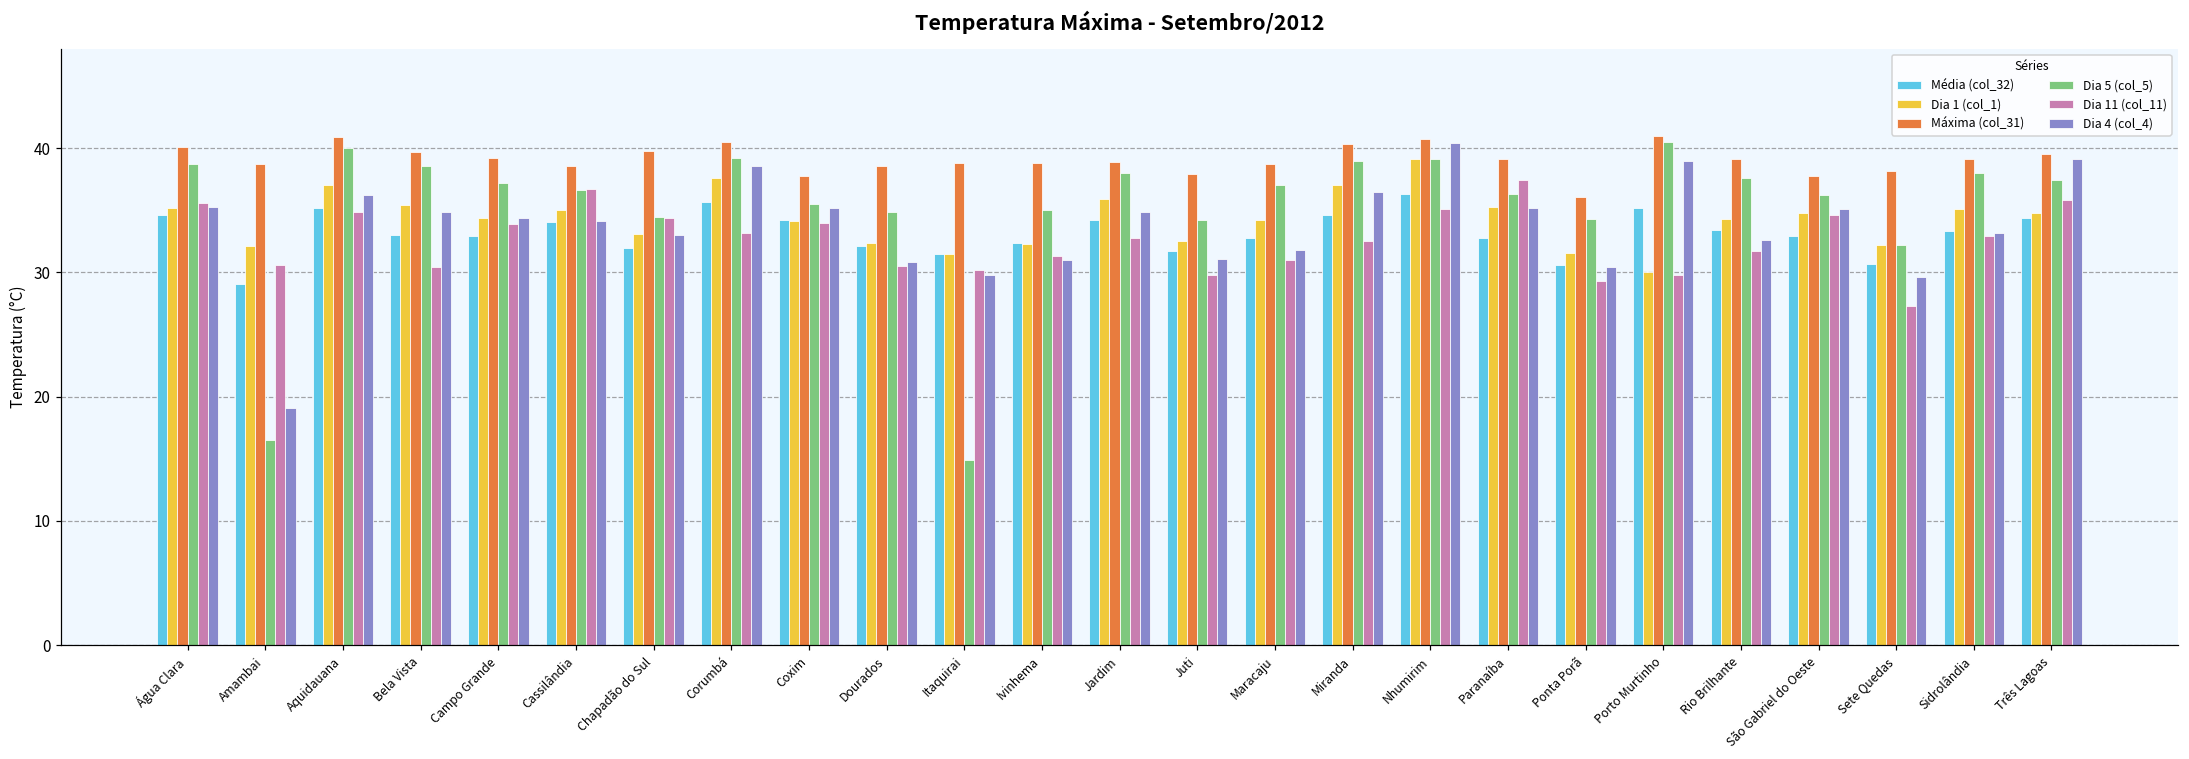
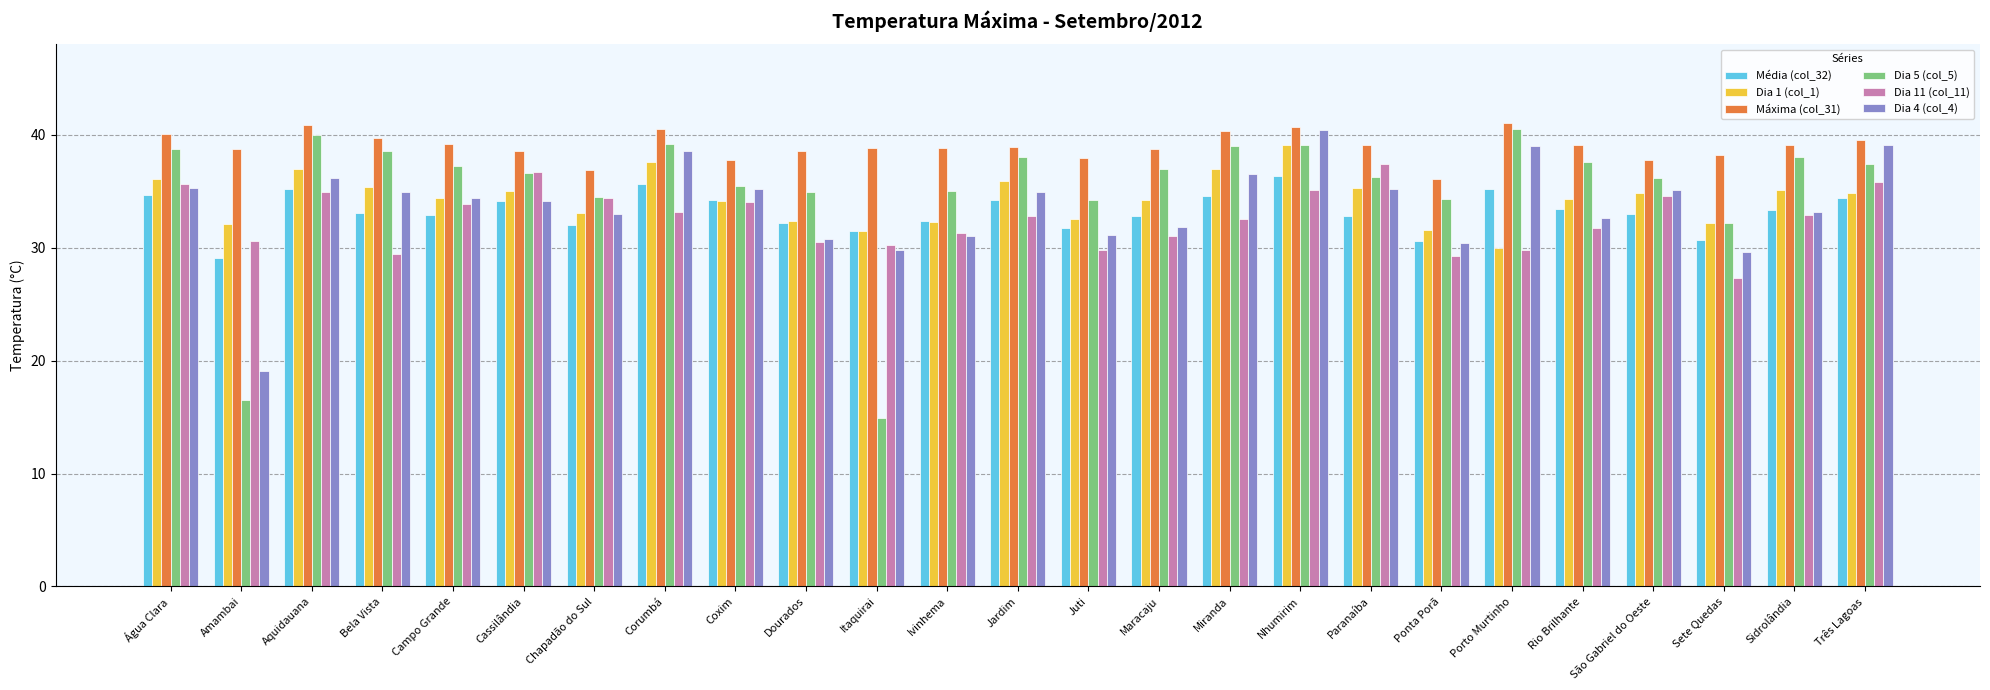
  {
    "Média (col_32)": {
      "Água Clara": 34.6,
      "Amambai": 29.1,
      "Aquidauana": 35.2,
      "Bela Vista": 33.1,
      "Campo Grande": 32.9,
      "Cassilândia": 34.1,
      "Chapadão do Sul": 32.0,
      "Corumbá": 35.7,
      "Coxim": 34.2,
      "Dourados": 32.1,
      "Itaquirai": 31.5,
      "Ivinhema": 32.4,
      "Jardim": 34.2,
      "Juti": 31.8,
      "Maracaju": 32.8,
      "Miranda": 34.6,
      "Nhumirim": 36.3,
      "Paranaíba": 32.8,
      "Ponta Porã": 30.6,
      "Porto Murtinho": 35.2,
      "Rio Brilhante": 33.4,
      "São Gabriel do Oeste": 32.9,
      "Sete Quedas": 30.7,
      "Sidrolândia": 33.4,
      "Três Lagoas": 34.4
    },
    "Dia 1 (col_1)": {
-     "Água Clara": 35.2,
+     "Água Clara": 36.1,
      "Amambai": 32.1,
      "Aquidauana": 37.0,
      "Bela Vista": 35.4,
      "Campo Grande": 34.4,
      "Cassilândia": 35.0,
      "Chapadão do Sul": 33.1,
      "Corumbá": 37.6,
      "Coxim": 34.1,
      "Dourados": 32.4,
      "Itaquirai": 31.5,
      "Ivinhema": 32.3,
      "Jardim": 35.9,
      "Juti": 32.5,
      "Maracaju": 34.2,
      "Miranda": 37.0,
      "Nhumirim": 39.1,
      "Paranaíba": 35.3,
      "Ponta Porã": 31.6,
      "Porto Murtinho": 30.0,
      "Rio Brilhante": 34.3,
      "São Gabriel do Oeste": 34.8,
      "Sete Quedas": 32.2,
      "Sidrolândia": 35.1,
      "Três Lagoas": 34.8
    },
    "Máxima (col_31)": {
      "Água Clara": 40.1,
      "Amambai": 38.7,
      "Aquidauana": 40.9,
      "Bela Vista": 39.7,
      "Campo Grande": 39.2,
      "Cassilândia": 38.6,
-     "Chapadão do Sul": 39.8,
+     "Chapadão do Sul": 36.9,
      "Corumbá": 40.5,
      "Coxim": 37.8,
      "Dourados": 38.6,
      "Itaquirai": 38.8,
      "Ivinhema": 38.8,
      "Jardim": 38.9,
      "Juti": 37.9,
      "Maracaju": 38.7,
      "Miranda": 40.3,
      "Nhumirim": 40.7,
      "Paranaíba": 39.1,
      "Ponta Porã": 36.1,
      "Porto Murtinho": 41.0,
      "Rio Brilhante": 39.1,
      "São Gabriel do Oeste": 37.8,
      "Sete Quedas": 38.2,
      "Sidrolândia": 39.1,
      "Três Lagoas": 39.5
    },
    "Dia 5 (col_5)": {
      "Água Clara": 38.7,
      "Amambai": 16.5,
      "Aquidauana": 40.0,
      "Bela Vista": 38.6,
      "Campo Grande": 37.2,
      "Cassilândia": 36.6,
      "Chapadão do Sul": 34.5,
      "Corumbá": 39.2,
      "Coxim": 35.5,
      "Dourados": 34.9,
      "Itaquirai": 14.9,
      "Ivinhema": 35.0,
      "Jardim": 38.0,
      "Juti": 34.2,
      "Maracaju": 37.0,
      "Miranda": 39.0,
      "Nhumirim": 39.1,
      "Paranaíba": 36.3,
      "Ponta Porã": 34.3,
      "Porto Murtinho": 40.5,
      "Rio Brilhante": 37.6,
      "São Gabriel do Oeste": 36.2,
      "Sete Quedas": 32.2,
      "Sidrolândia": 38.0,
      "Três Lagoas": 37.4
    },
    "Dia 11 (col_11)": {
      "Água Clara": 35.6,
      "Amambai": 30.6,
      "Aquidauana": 34.9,
-     "Bela Vista": 30.4,
+     "Bela Vista": 29.4,
      "Campo Grande": 33.9,
      "Cassilândia": 36.7,
      "Chapadão do Sul": 34.4,
      "Corumbá": 33.2,
      "Coxim": 34.0,
      "Dourados": 30.5,
      "Itaquirai": 30.2,
      "Ivinhema": 31.3,
      "Jardim": 32.8,
      "Juti": 29.8,
      "Maracaju": 31.0,
      "Miranda": 32.5,
      "Nhumirim": 35.1,
      "Paranaíba": 37.4,
      "Ponta Porã": 29.3,
      "Porto Murtinho": 29.8,
      "Rio Brilhante": 31.7,
      "São Gabriel do Oeste": 34.6,
      "Sete Quedas": 27.3,
      "Sidrolândia": 32.9,
      "Três Lagoas": 35.8
    },
    "Dia 4 (col_4)": {
      "Água Clara": 35.3,
      "Amambai": 19.1,
      "Aquidauana": 36.2,
      "Bela Vista": 34.9,
      "Campo Grande": 34.4,
      "Cassilândia": 34.1,
      "Chapadão do Sul": 33.0,
      "Corumbá": 38.6,
      "Coxim": 35.2,
      "Dourados": 30.8,
      "Itaquirai": 29.8,
      "Ivinhema": 31.0,
      "Jardim": 34.9,
      "Juti": 31.1,
      "Maracaju": 31.8,
      "Miranda": 36.5,
      "Nhumirim": 40.4,
      "Paranaíba": 35.2,
      "Ponta Porã": 30.4,
      "Porto Murtinho": 39.0,
      "Rio Brilhante": 32.6,
      "São Gabriel do Oeste": 35.1,
      "Sete Quedas": 29.6,
      "Sidrolândia": 33.2,
      "Três Lagoas": 39.1
    }
  }
